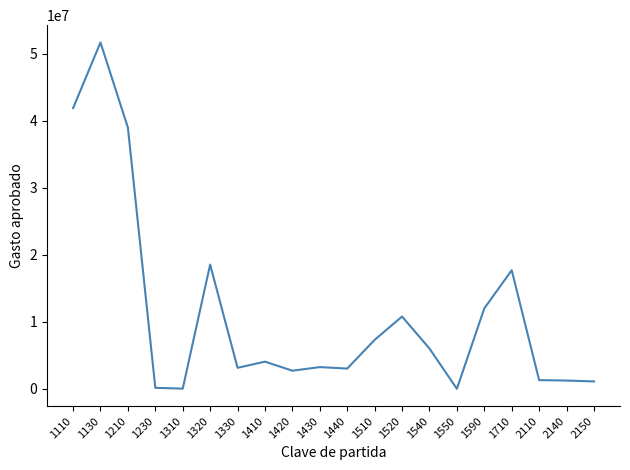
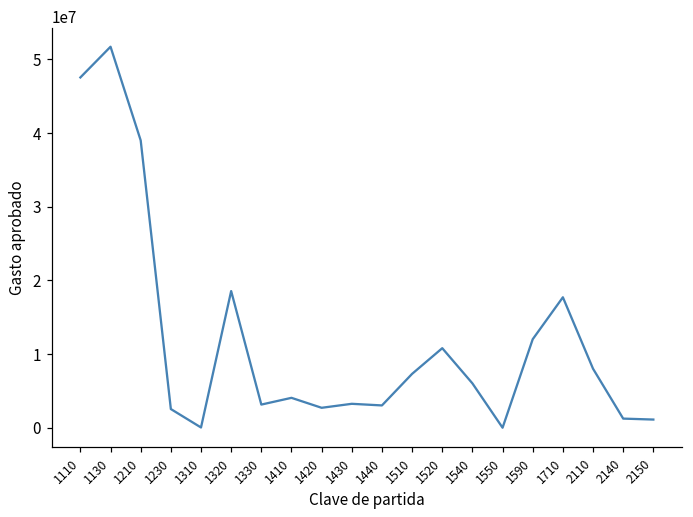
  {
-   "1110": 42000000,
+   "1110": 48000000,
    "1130": 52000000,
    "1210": 39000000,
-   "1230": 0,
+   "1230": 3000000,
    "1310": 0,
    "1320": 19000000,
    "1330": 3000000,
    "1410": 4000000,
    "1420": 3000000,
    "1430": 3000000,
    "1440": 3000000,
    "1510": 7000000,
    "1520": 11000000,
    "1540": 6000000,
    "1550": 0,
    "1590": 12000000,
    "1710": 18000000,
-   "2110": 1000000,
+   "2110": 8000000,
    "2140": 1000000,
    "2150": 1000000
  }
